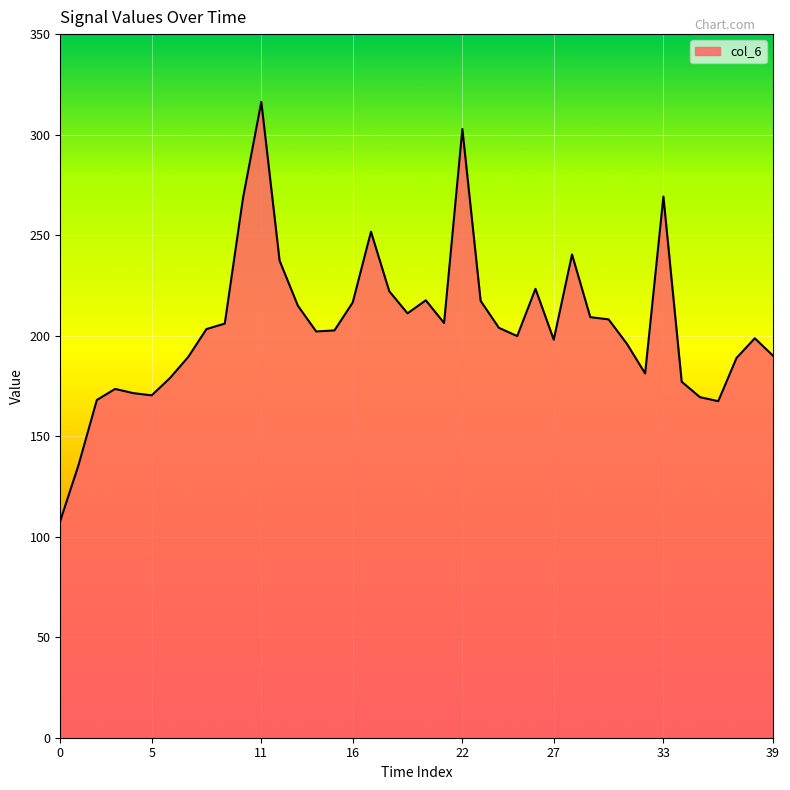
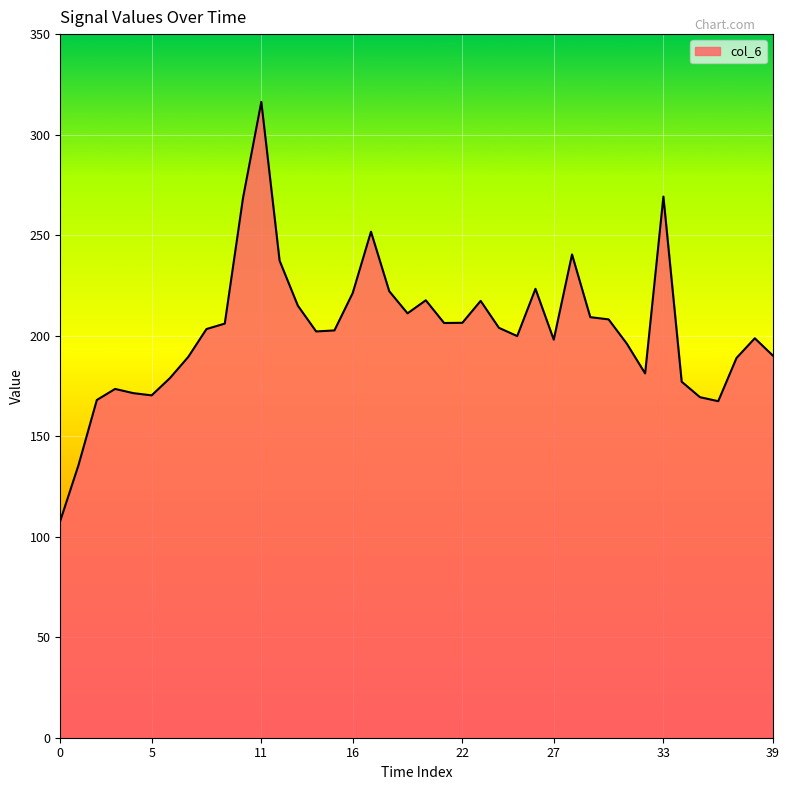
  {
    "0": 108,
    "5": 170,
    "11": 316,
-   "16": 217,
-   "22": 303,
+   "16": 221,
+   "22": 206,
    "27": 198,
    "33": 269,
    "39": 190
  }
